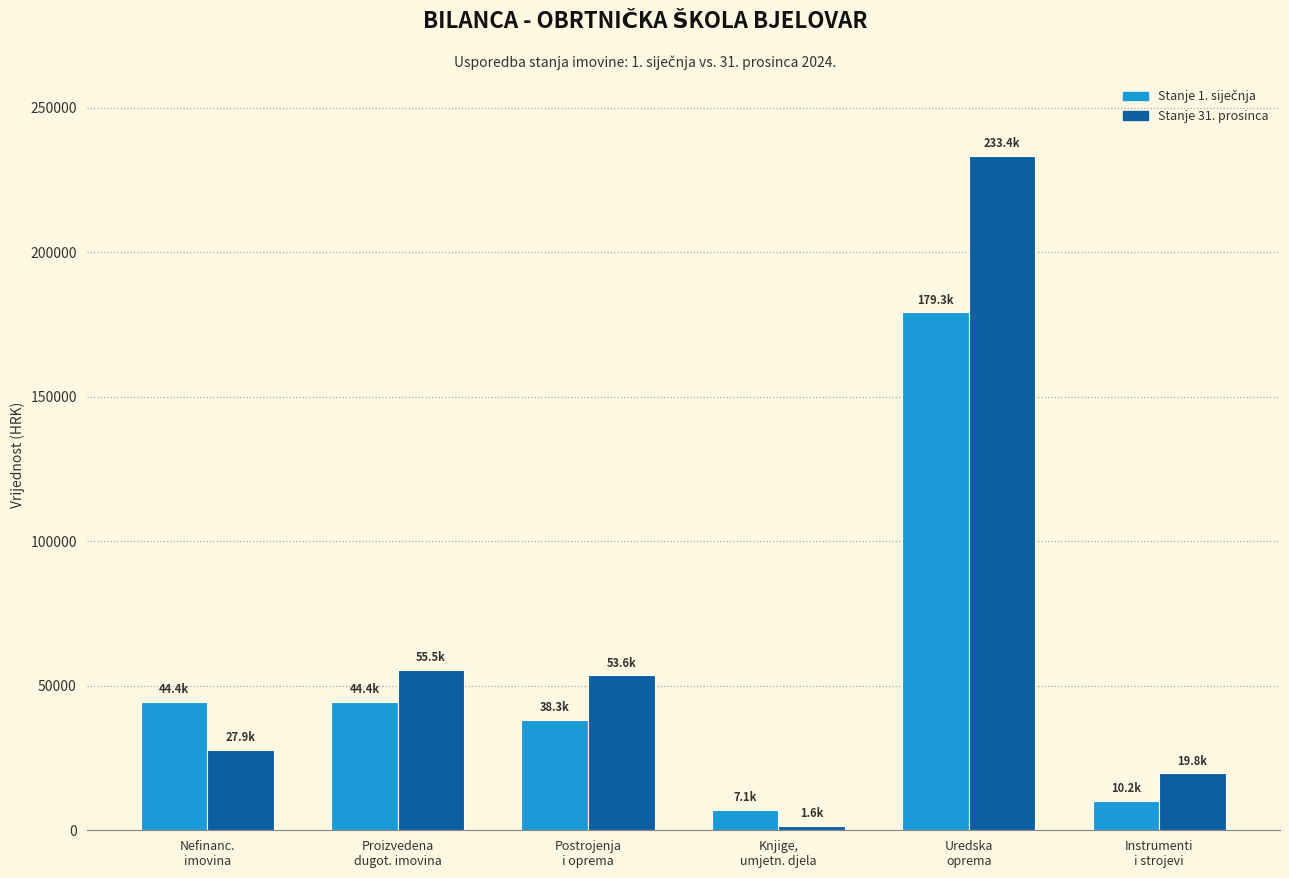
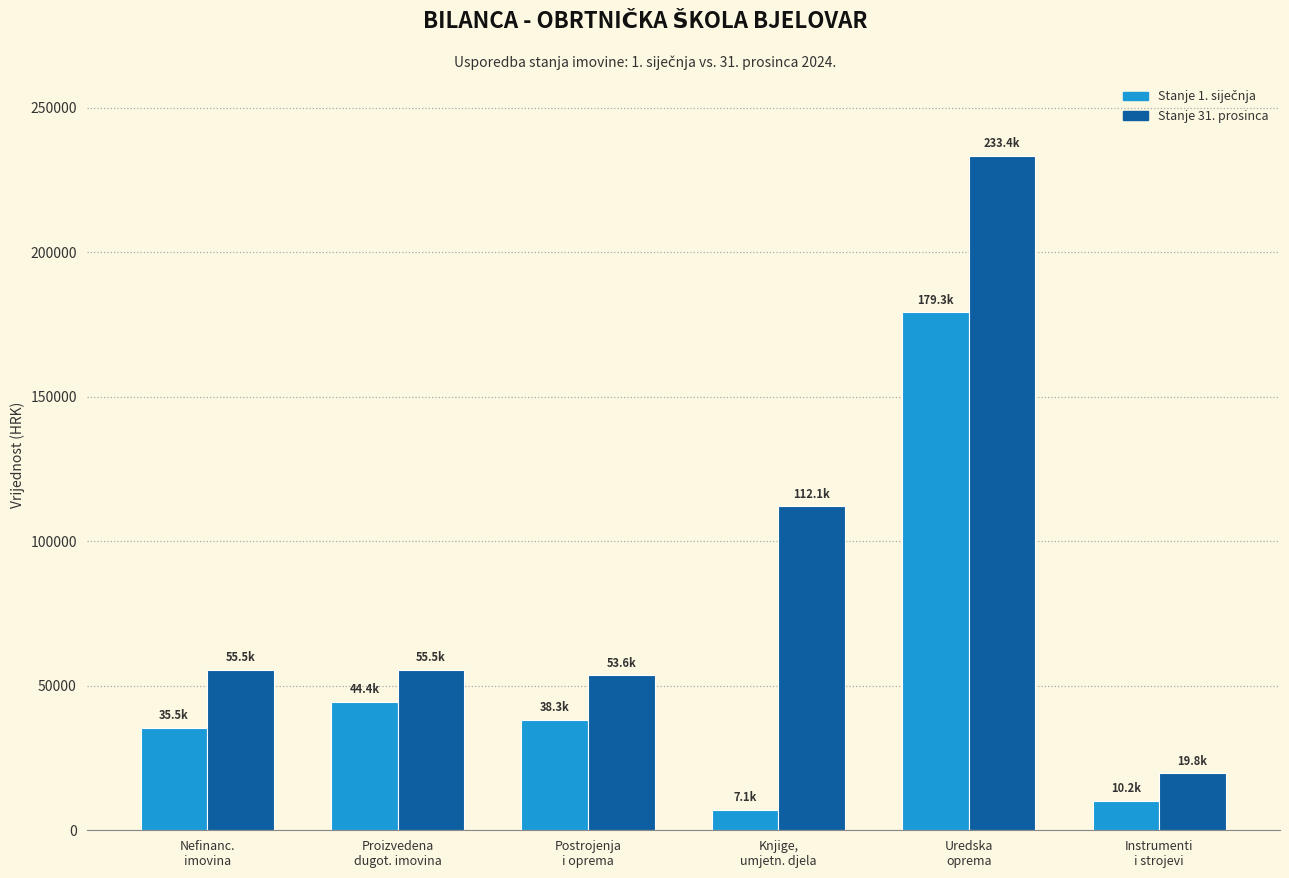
  {
    "Stanje 1. siječnja": {
-     "Nefinanc. imovina": "44.4k",
+     "Nefinanc. imovina": "35.5k",
      "Proizvedena dugot. imovina": "44.4k",
      "Postrojenja i oprema": "38.3k",
      "Knjige, umjetn. djela": "7.1k",
      "Uredska oprema": "179.3k",
      "Instrumenti i strojevi": "10.2k"
    },
    "Stanje 31. prosinca": {
-     "Nefinanc. imovina": "27.9k",
+     "Nefinanc. imovina": "55.5k",
      "Proizvedena dugot. imovina": "55.5k",
      "Postrojenja i oprema": "53.6k",
-     "Knjige, umjetn. djela": "1.6k",
+     "Knjige, umjetn. djela": "112.1k",
      "Uredska oprema": "233.4k",
      "Instrumenti i strojevi": "19.8k"
    }
  }
